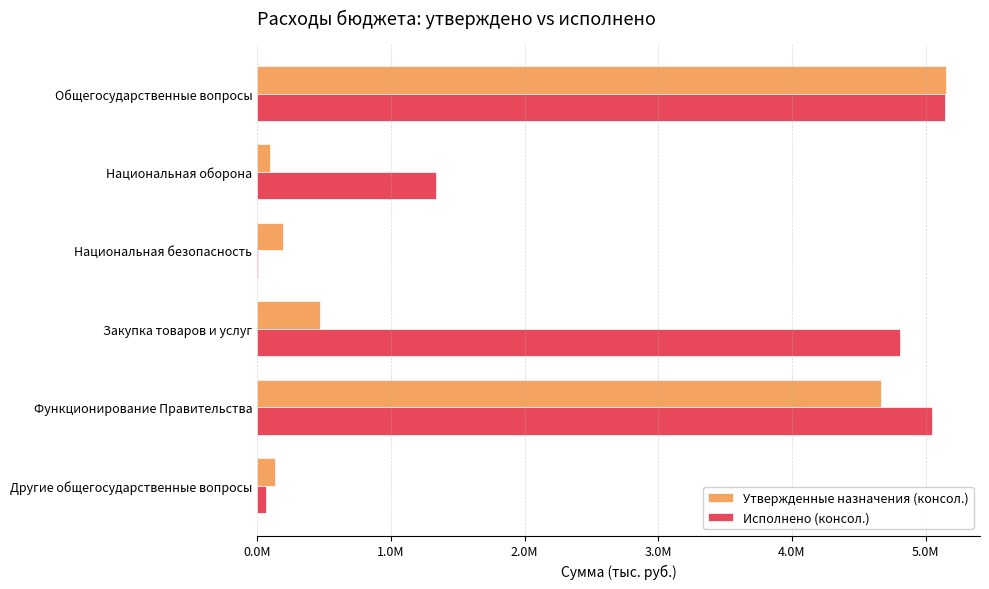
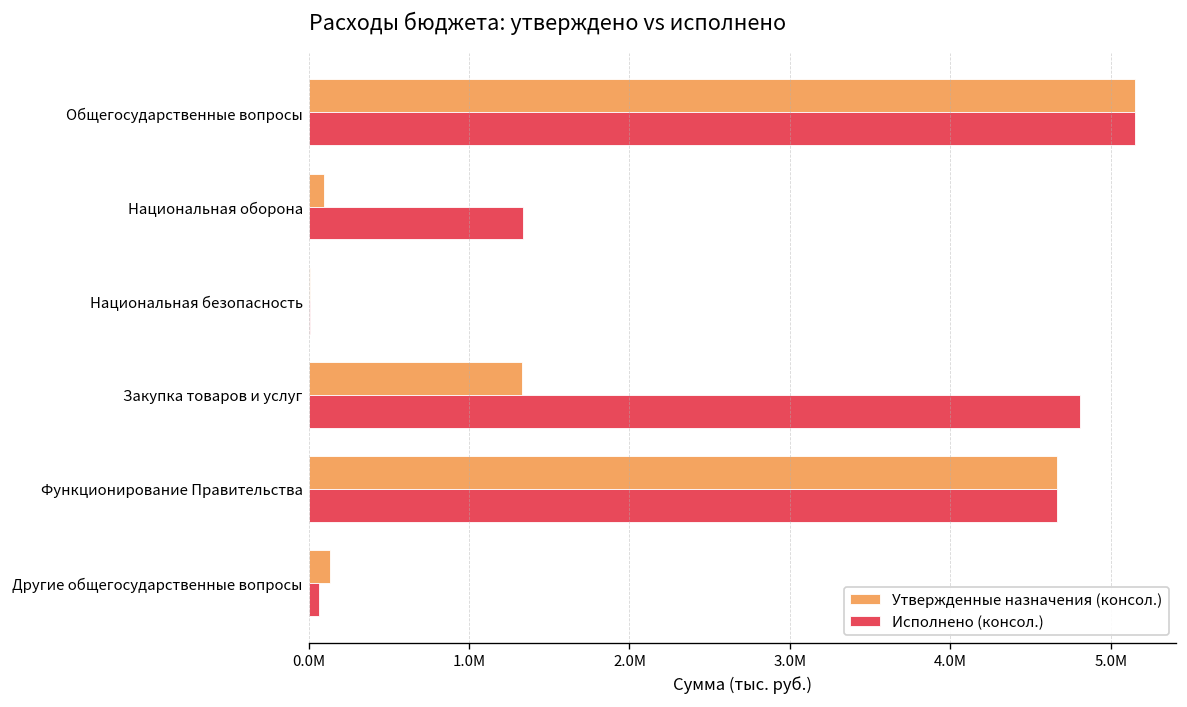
  {
    "Утвержденные назначения (консол.)": {
      "Общегосударственные вопросы": 5150000,
      "Национальная оборона": 100000,
-     "Национальная безопасность": 190000,
-     "Закупка товаров и услуг": 470000,
+     "Национальная безопасность": 10000,
+     "Закупка товаров и услуг": 1330000,
      "Функционирование Правительства": 4670000,
      "Другие общегосударственные вопросы": 130000
    },
    "Исполнено (консол.)": {
      "Общегосударственные вопросы": 5150000,
      "Национальная оборона": 1340000,
      "Закупка товаров и услуг": 4810000,
-     "Функционирование Правительства": 5050000,
+     "Функционирование Правительства": 4670000,
      "Другие общегосударственные вопросы": 70000
    }
  }
